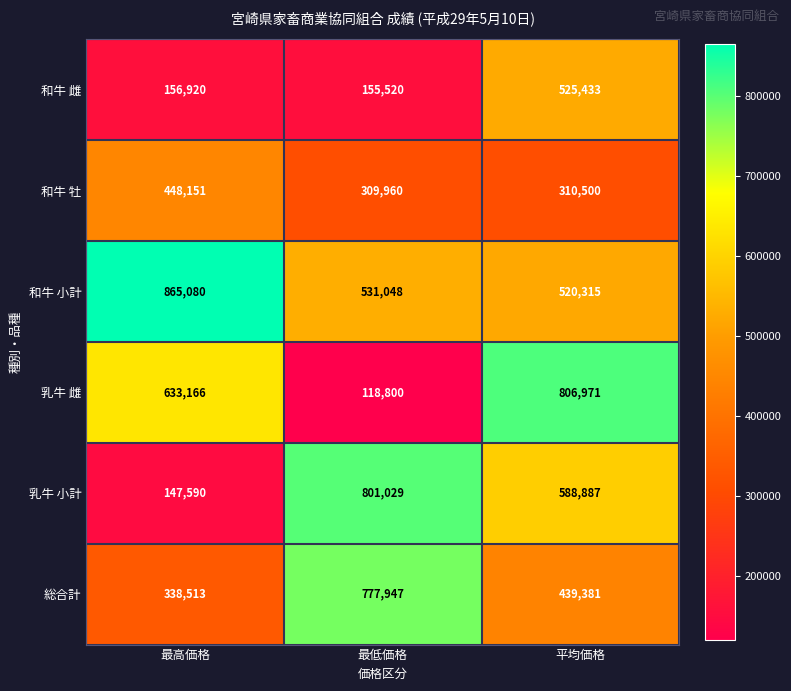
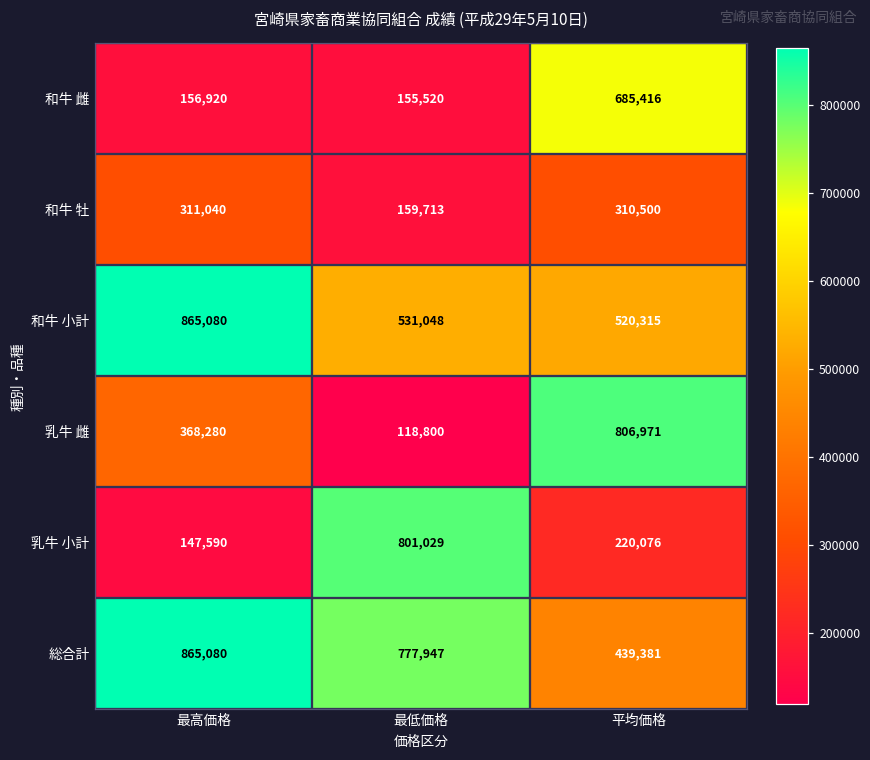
  {
    "和牛 雌": {
      "最高価格": "156,920",
      "最低価格": "155,520",
-     "平均価格": "525,433"
+     "平均価格": "685,416"
    },
    "和牛 牡": {
-     "最高価格": "448,151",
-     "最低価格": "309,960",
+     "最高価格": "311,040",
+     "最低価格": "159,713",
      "平均価格": "310,500"
    },
    "和牛 小計": {
      "最高価格": "865,080",
      "最低価格": "531,048",
      "平均価格": "520,315"
    },
    "乳牛 雌": {
-     "最高価格": "633,166",
+     "最高価格": "368,280",
      "最低価格": "118,800",
      "平均価格": "806,971"
    },
    "乳牛 小計": {
      "最高価格": "147,590",
      "最低価格": "801,029",
-     "平均価格": "588,887"
+     "平均価格": "220,076"
    },
    "総合計": {
-     "最高価格": "338,513",
+     "最高価格": "865,080",
      "最低価格": "777,947",
      "平均価格": "439,381"
    }
  }
